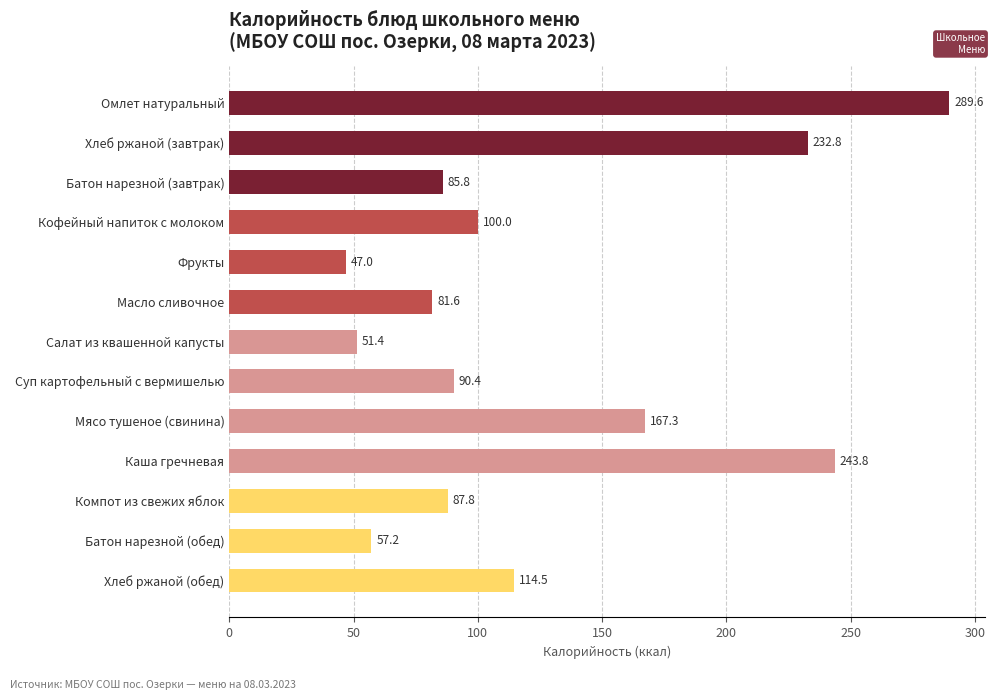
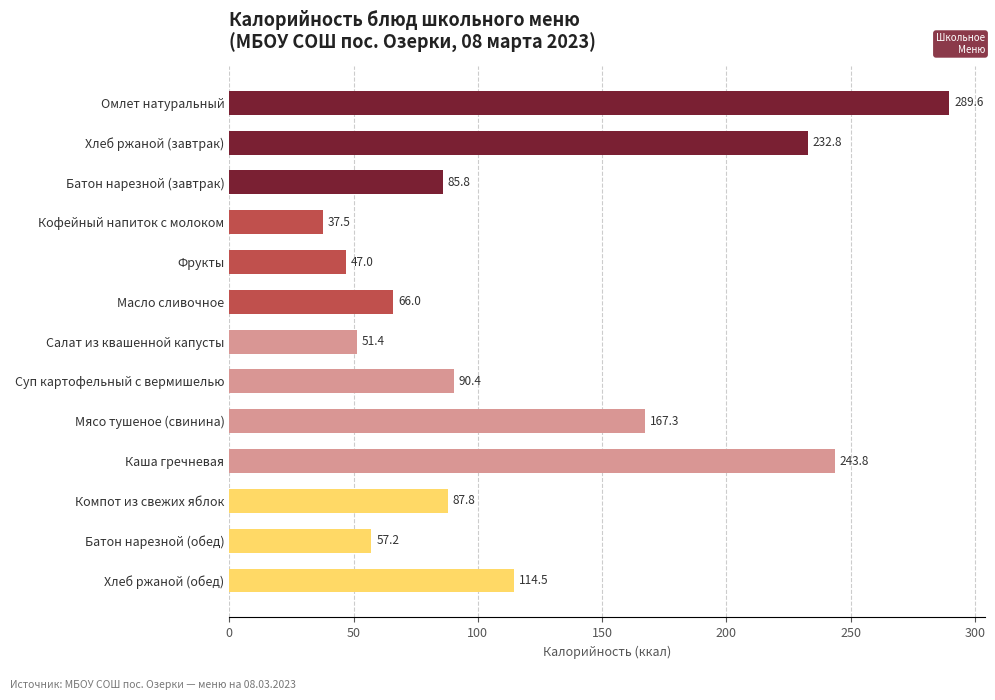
  {
    "Омлет натуральный": 289.6,
    "Хлеб ржаной (завтрак)": 232.8,
    "Батон нарезной (завтрак)": 85.8,
-   "Кофейный напиток с молоком": 100.0,
+   "Кофейный напиток с молоком": 37.5,
    "Фрукты": 47.0,
-   "Масло сливочное": 81.6,
+   "Масло сливочное": 66.0,
    "Салат из квашенной капусты": 51.4,
    "Суп картофельный с вермишелью": 90.4,
    "Мясо тушеное (свинина)": 167.3,
    "Каша гречневая": 243.8,
    "Компот из свежих яблок": 87.8,
    "Батон нарезной (обед)": 57.2,
    "Хлеб ржаной (обед)": 114.5
  }
